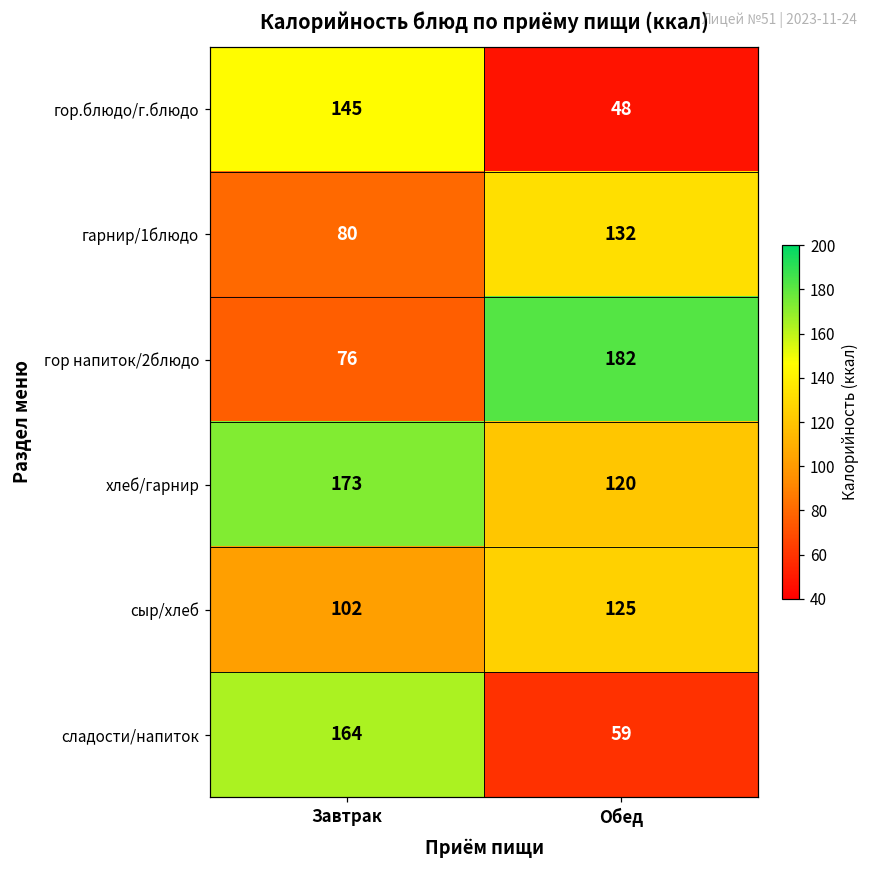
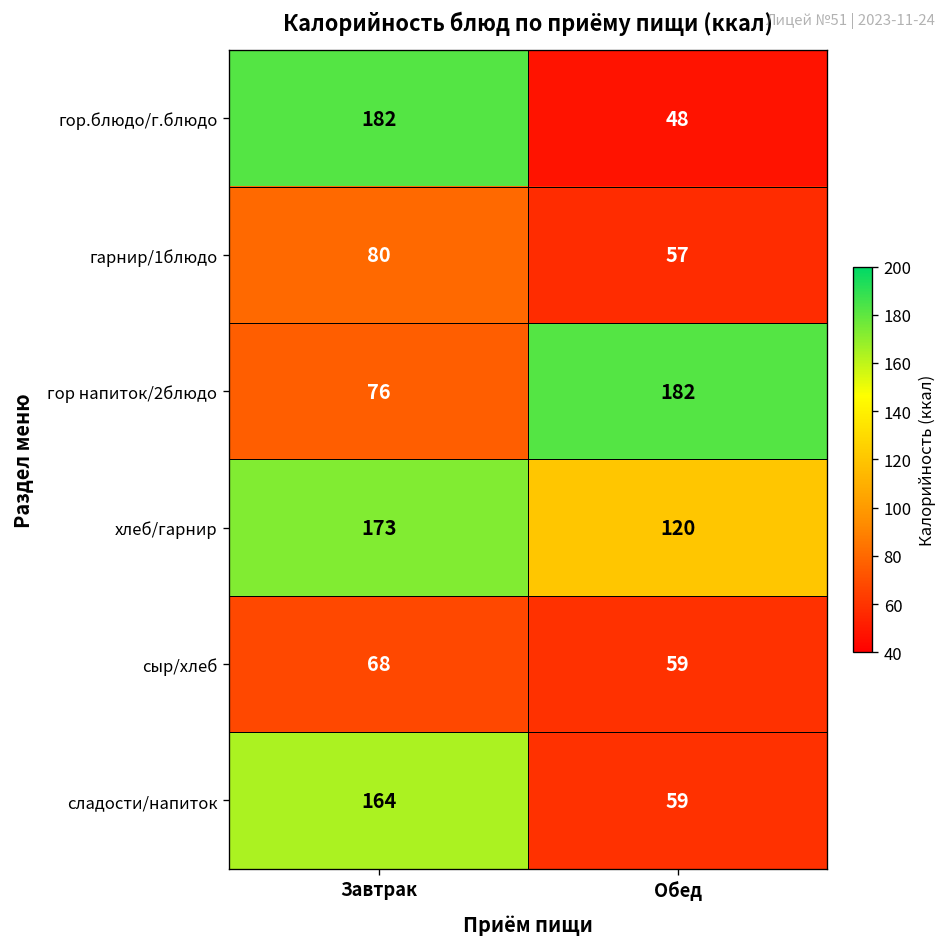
  {
    "гор.блюдо/г.блюдо": {
-     "Завтрак": 145,
+     "Завтрак": 182,
      "Обед": 48
    },
    "гарнир/1блюдо": {
      "Завтрак": 80,
-     "Обед": 132
+     "Обед": 57
    },
    "гор напиток/2блюдо": {
      "Завтрак": 76,
      "Обед": 182
    },
    "хлеб/гарнир": {
      "Завтрак": 173,
      "Обед": 120
    },
    "сыр/хлеб": {
-     "Завтрак": 102,
-     "Обед": 125
+     "Завтрак": 68,
+     "Обед": 59
    },
    "сладости/напиток": {
      "Завтрак": 164,
      "Обед": 59
    }
  }
